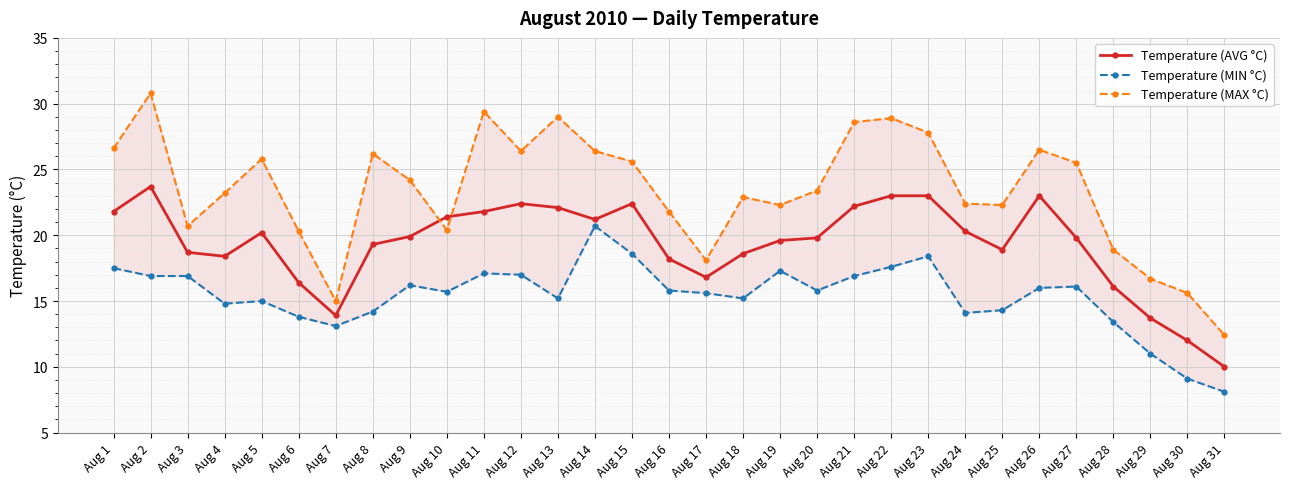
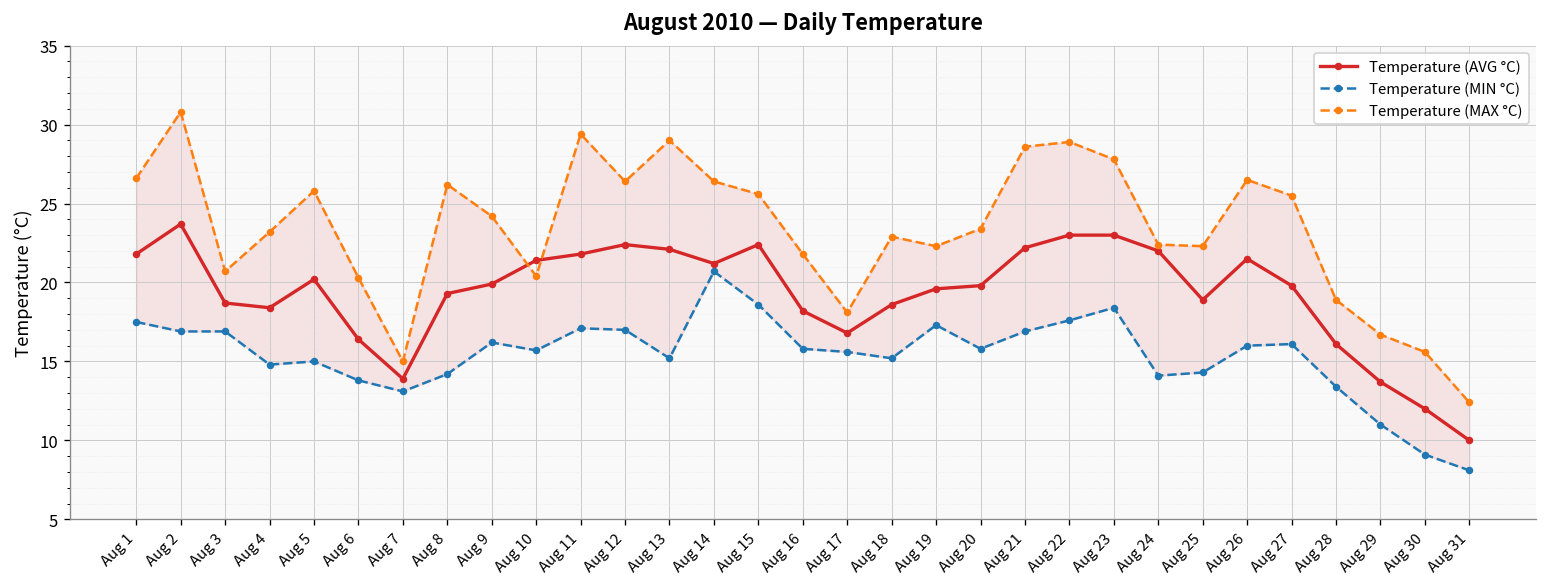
  {
    "Temperature (AVG °C)": {
      "Aug 1": 21.8,
      "Aug 2": 23.7,
      "Aug 3": 18.7,
      "Aug 4": 18.4,
      "Aug 5": 20.2,
      "Aug 6": 16.4,
      "Aug 7": 13.9,
      "Aug 8": 19.3,
      "Aug 9": 19.9,
      "Aug 10": 21.4,
      "Aug 11": 21.8,
      "Aug 12": 22.4,
      "Aug 13": 22.1,
      "Aug 14": 21.2,
      "Aug 15": 22.4,
      "Aug 16": 18.2,
      "Aug 17": 16.8,
      "Aug 18": 18.6,
      "Aug 19": 19.6,
      "Aug 20": 19.8,
      "Aug 21": 22.2,
      "Aug 22": 23.0,
      "Aug 23": 23.0,
-     "Aug 24": 20.3,
+     "Aug 24": 22.0,
      "Aug 25": 18.9,
-     "Aug 26": 23.0,
+     "Aug 26": 21.5,
      "Aug 27": 19.8,
      "Aug 28": 16.1,
      "Aug 29": 13.7,
      "Aug 30": 12.0,
      "Aug 31": 10.0
    },
    "Temperature (MIN °C)": {
      "Aug 1": 17.5,
      "Aug 2": 16.9,
      "Aug 3": 16.9,
      "Aug 4": 14.8,
      "Aug 5": 15.0,
      "Aug 6": 13.8,
      "Aug 7": 13.1,
      "Aug 8": 14.2,
      "Aug 9": 16.2,
      "Aug 10": 15.7,
      "Aug 11": 17.1,
      "Aug 12": 17.0,
      "Aug 13": 15.2,
      "Aug 14": 20.7,
      "Aug 15": 18.6,
      "Aug 16": 15.8,
      "Aug 17": 15.6,
      "Aug 18": 15.2,
      "Aug 19": 17.3,
      "Aug 20": 15.8,
      "Aug 21": 16.9,
      "Aug 22": 17.6,
      "Aug 23": 18.4,
      "Aug 24": 14.1,
      "Aug 25": 14.3,
      "Aug 26": 16.0,
      "Aug 27": 16.1,
      "Aug 28": 13.4,
      "Aug 29": 11.0,
      "Aug 30": 9.1,
      "Aug 31": 8.1
    },
    "Temperature (MAX °C)": {
      "Aug 1": 26.6,
      "Aug 2": 30.8,
      "Aug 3": 20.7,
      "Aug 4": 23.2,
      "Aug 5": 25.8,
      "Aug 6": 20.3,
      "Aug 7": 15.0,
      "Aug 8": 26.2,
      "Aug 9": 24.2,
      "Aug 10": 20.4,
      "Aug 11": 29.4,
      "Aug 12": 26.4,
      "Aug 13": 29.0,
      "Aug 14": 26.4,
      "Aug 15": 25.6,
      "Aug 16": 21.8,
      "Aug 17": 18.1,
      "Aug 18": 22.9,
      "Aug 19": 22.3,
      "Aug 20": 23.4,
      "Aug 21": 28.6,
      "Aug 22": 28.9,
      "Aug 23": 27.8,
      "Aug 24": 22.4,
      "Aug 25": 22.3,
      "Aug 26": 26.5,
      "Aug 27": 25.5,
      "Aug 28": 18.9,
      "Aug 29": 16.7,
      "Aug 30": 15.6,
      "Aug 31": 12.4
    }
  }
